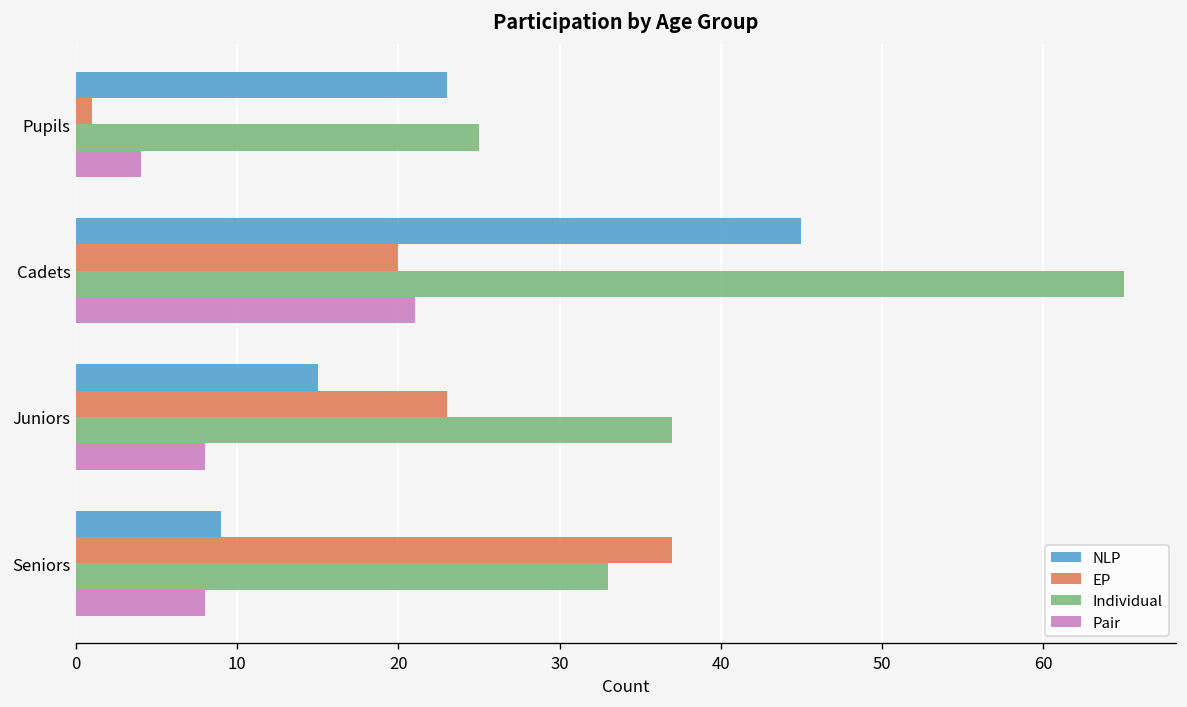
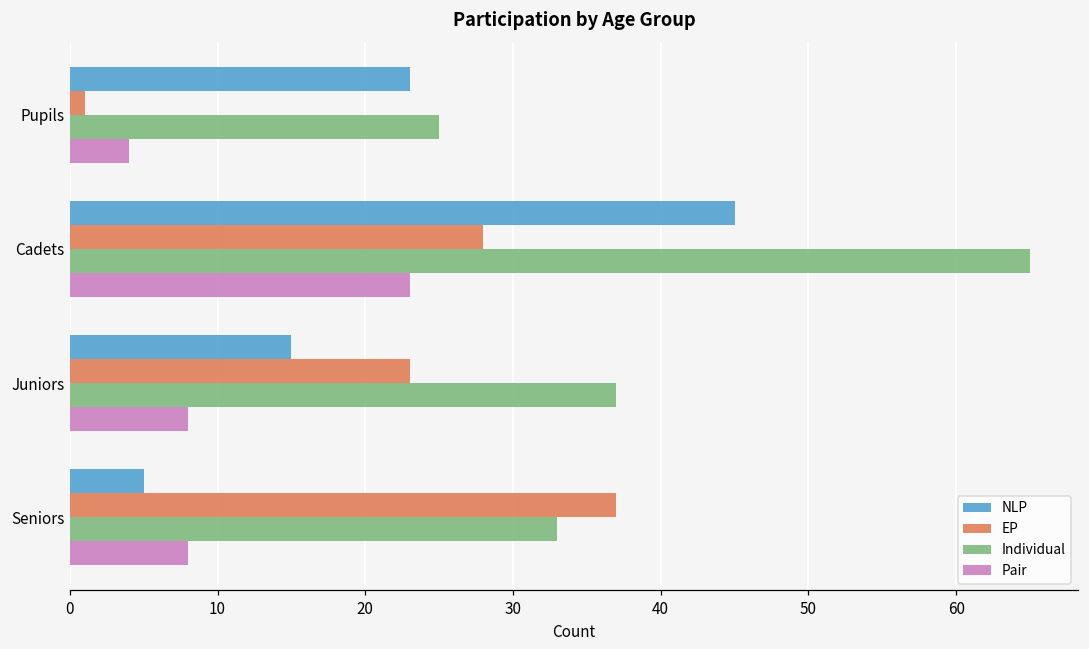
  {
    "NLP": {
      "Pupils": 23,
      "Cadets": 45,
      "Juniors": 15,
-     "Seniors": 9
+     "Seniors": 5
    },
    "EP": {
      "Pupils": 1,
-     "Cadets": 20,
+     "Cadets": 28,
      "Juniors": 23,
      "Seniors": 37
    },
    "Individual": {
      "Pupils": 25,
      "Cadets": 65,
      "Juniors": 37,
      "Seniors": 33
    },
    "Pair": {
      "Pupils": 4,
-     "Cadets": 21,
+     "Cadets": 23,
      "Juniors": 8,
      "Seniors": 8
    }
  }
